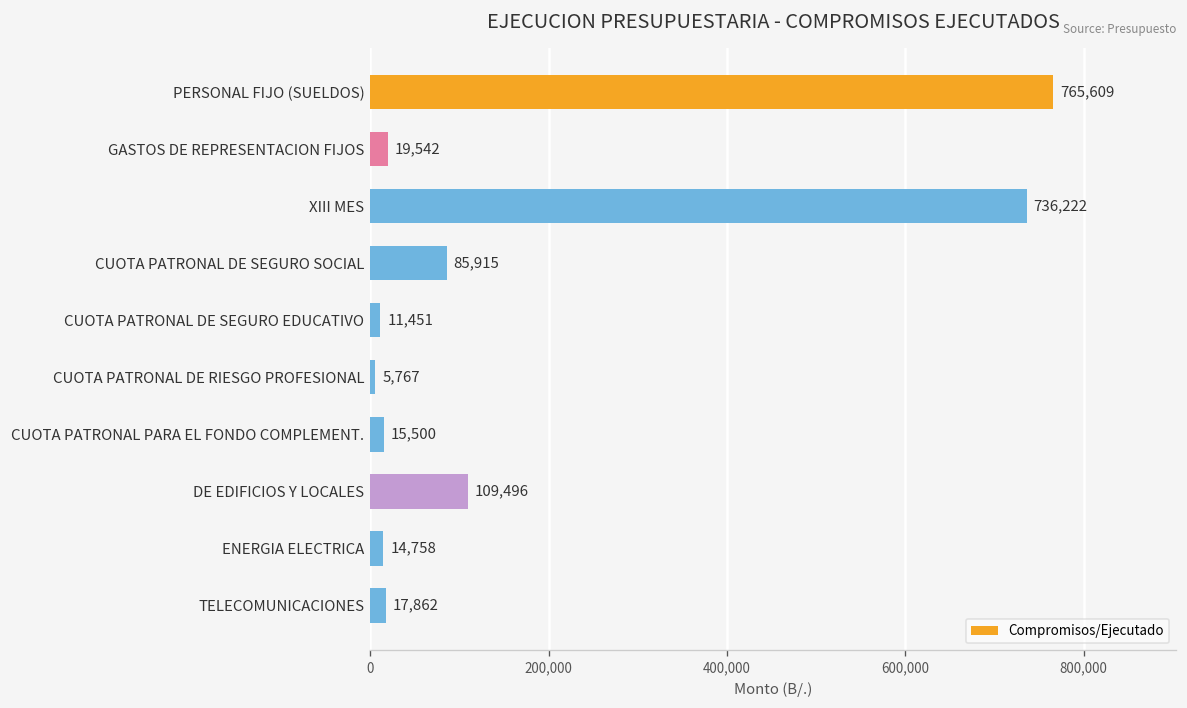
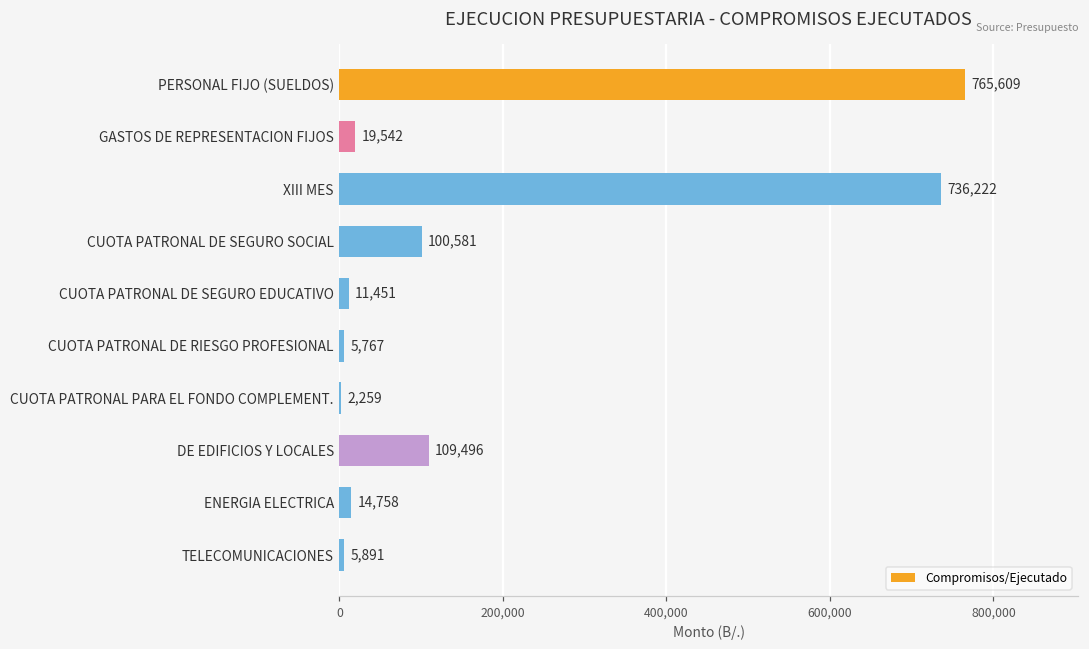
  {
    "PERSONAL FIJO (SUELDOS)": "765,609",
    "GASTOS DE REPRESENTACION FIJOS": "19,542",
    "XIII MES": "736,222",
-   "CUOTA PATRONAL DE SEGURO SOCIAL": "85,915",
+   "CUOTA PATRONAL DE SEGURO SOCIAL": "100,581",
    "CUOTA PATRONAL DE SEGURO EDUCATIVO": "11,451",
    "CUOTA PATRONAL DE RIESGO PROFESIONAL": "5,767",
-   "CUOTA PATRONAL PARA EL FONDO COMPLEMENT.": "15,500",
+   "CUOTA PATRONAL PARA EL FONDO COMPLEMENT.": "2,259",
    "DE EDIFICIOS Y LOCALES": "109,496",
    "ENERGIA ELECTRICA": "14,758",
-   "TELECOMUNICACIONES": "17,862"
+   "TELECOMUNICACIONES": "5,891"
  }
